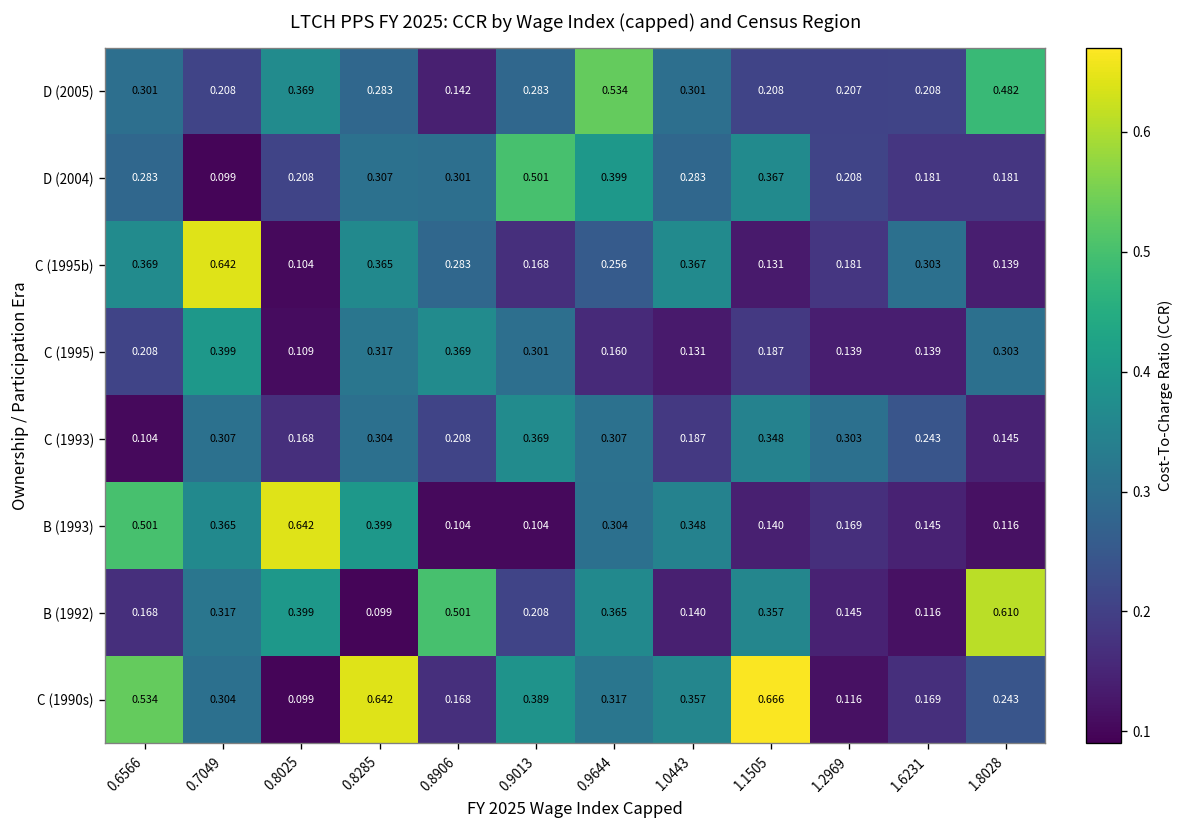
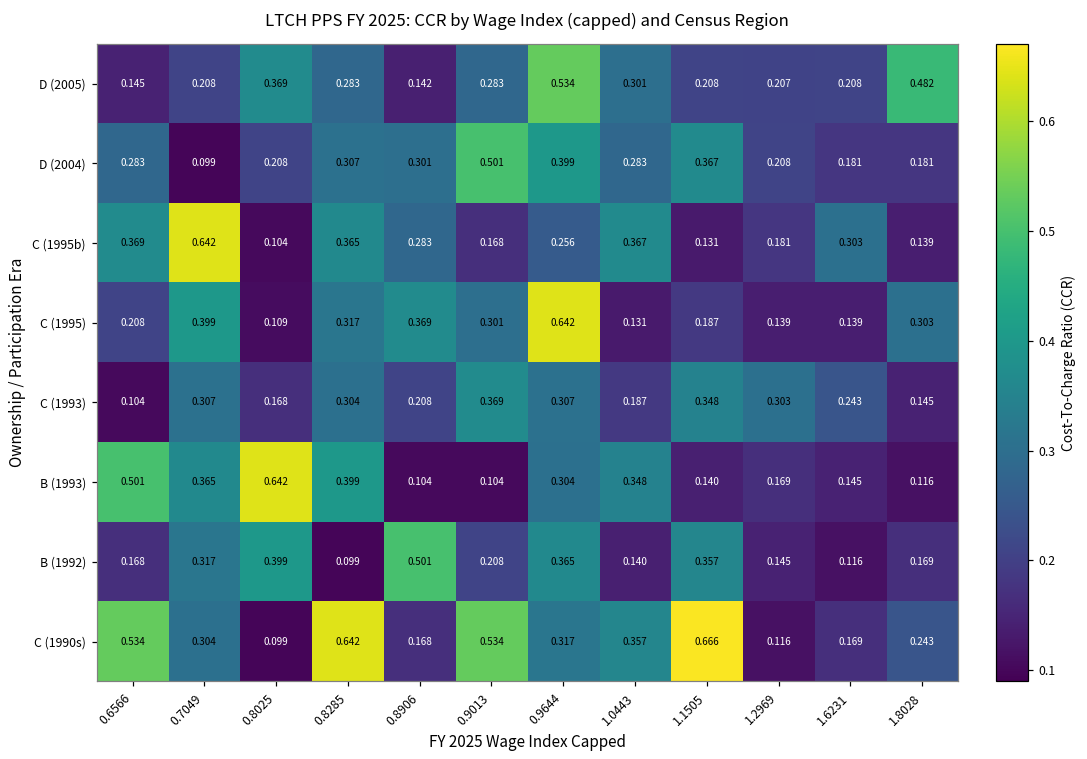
  {
    "D (2005)": {
-     "0.6566": 0.301,
+     "0.6566": 0.145,
      "0.7049": 0.208,
      "0.8025": 0.369,
      "0.8285": 0.283,
      "0.8906": 0.142,
      "0.9013": 0.283,
      "0.9644": 0.534,
      "1.0443": 0.301,
      "1.1505": 0.208,
      "1.2969": 0.207,
      "1.6231": 0.208,
      "1.8028": 0.482
    },
    "D (2004)": {
      "0.6566": 0.283,
      "0.7049": 0.099,
      "0.8025": 0.208,
      "0.8285": 0.307,
      "0.8906": 0.301,
      "0.9013": 0.501,
      "0.9644": 0.399,
      "1.0443": 0.283,
      "1.1505": 0.367,
      "1.2969": 0.208,
      "1.6231": 0.181,
      "1.8028": 0.181
    },
    "C (1995b)": {
      "0.6566": 0.369,
      "0.7049": 0.642,
      "0.8025": 0.104,
      "0.8285": 0.365,
      "0.8906": 0.283,
      "0.9013": 0.168,
      "0.9644": 0.256,
      "1.0443": 0.367,
      "1.1505": 0.131,
      "1.2969": 0.181,
      "1.6231": 0.303,
      "1.8028": 0.139
    },
    "C (1995)": {
      "0.6566": 0.208,
      "0.7049": 0.399,
      "0.8025": 0.109,
      "0.8285": 0.317,
      "0.8906": 0.369,
      "0.9013": 0.301,
-     "0.9644": 0.160,
+     "0.9644": 0.642,
      "1.0443": 0.131,
      "1.1505": 0.187,
      "1.2969": 0.139,
      "1.6231": 0.139,
      "1.8028": 0.303
    },
    "C (1993)": {
      "0.6566": 0.104,
      "0.7049": 0.307,
      "0.8025": 0.168,
      "0.8285": 0.304,
      "0.8906": 0.208,
      "0.9013": 0.369,
      "0.9644": 0.307,
      "1.0443": 0.187,
      "1.1505": 0.348,
      "1.2969": 0.303,
      "1.6231": 0.243,
      "1.8028": 0.145
    },
    "B (1993)": {
      "0.6566": 0.501,
      "0.7049": 0.365,
      "0.8025": 0.642,
      "0.8285": 0.399,
      "0.8906": 0.104,
      "0.9013": 0.104,
      "0.9644": 0.304,
      "1.0443": 0.348,
      "1.1505": 0.140,
      "1.2969": 0.169,
      "1.6231": 0.145,
      "1.8028": 0.116
    },
    "B (1992)": {
      "0.6566": 0.168,
      "0.7049": 0.317,
      "0.8025": 0.399,
      "0.8285": 0.099,
      "0.8906": 0.501,
      "0.9013": 0.208,
      "0.9644": 0.365,
      "1.0443": 0.140,
      "1.1505": 0.357,
      "1.2969": 0.145,
      "1.6231": 0.116,
-     "1.8028": 0.610
+     "1.8028": 0.169
    },
    "C (1990s)": {
      "0.6566": 0.534,
      "0.7049": 0.304,
      "0.8025": 0.099,
      "0.8285": 0.642,
      "0.8906": 0.168,
-     "0.9013": 0.389,
+     "0.9013": 0.534,
      "0.9644": 0.317,
      "1.0443": 0.357,
      "1.1505": 0.666,
      "1.2969": 0.116,
      "1.6231": 0.169,
      "1.8028": 0.243
    }
  }
